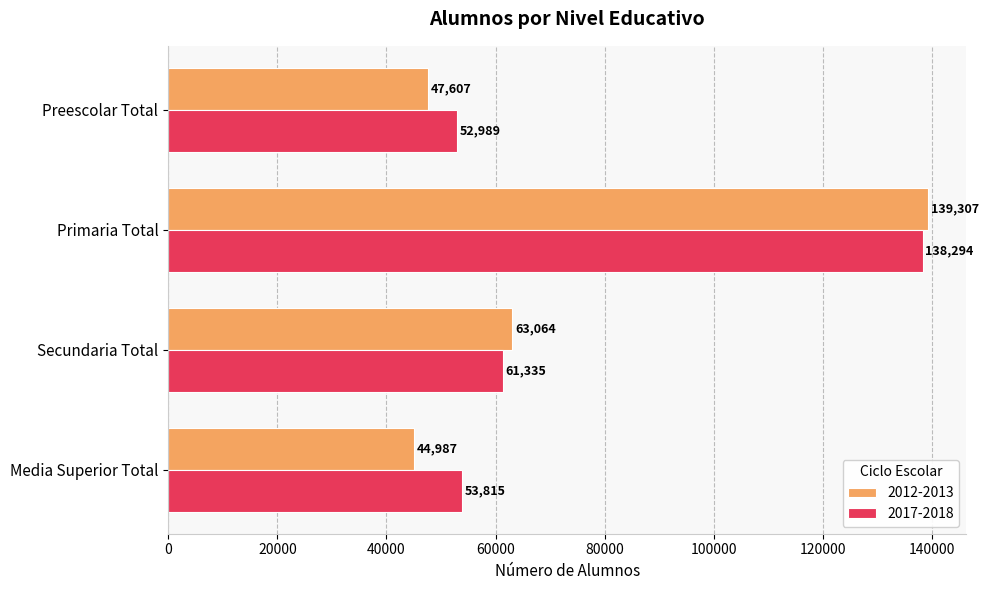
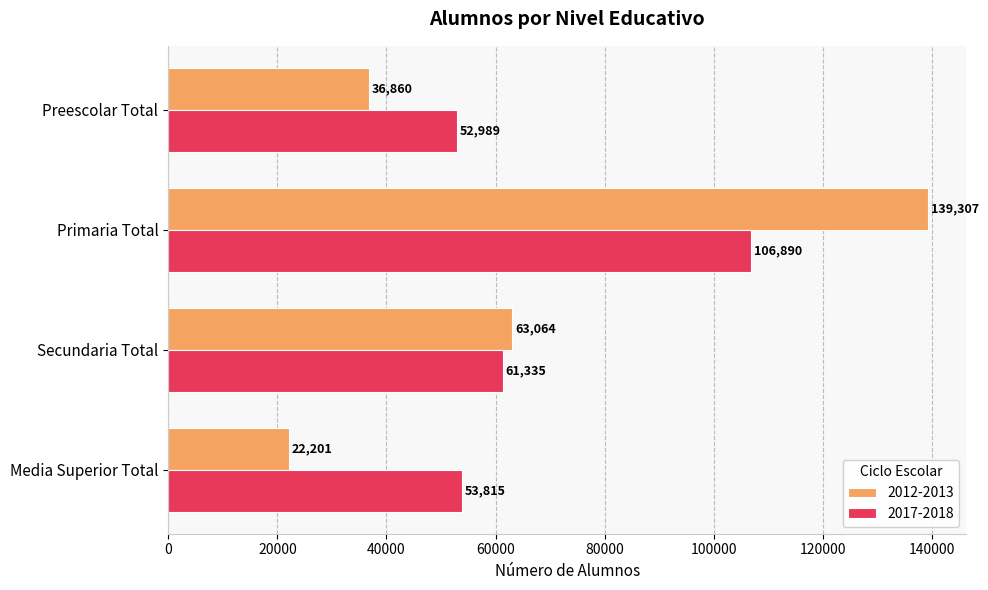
  {
    "2012-2013": {
-     "Preescolar Total": "47,607",
+     "Preescolar Total": "36,860",
      "Primaria Total": "139,307",
      "Secundaria Total": "63,064",
-     "Media Superior Total": "44,987"
+     "Media Superior Total": "22,201"
    },
    "2017-2018": {
      "Preescolar Total": "52,989",
-     "Primaria Total": "138,294",
+     "Primaria Total": "106,890",
      "Secundaria Total": "61,335",
      "Media Superior Total": "53,815"
    }
  }
